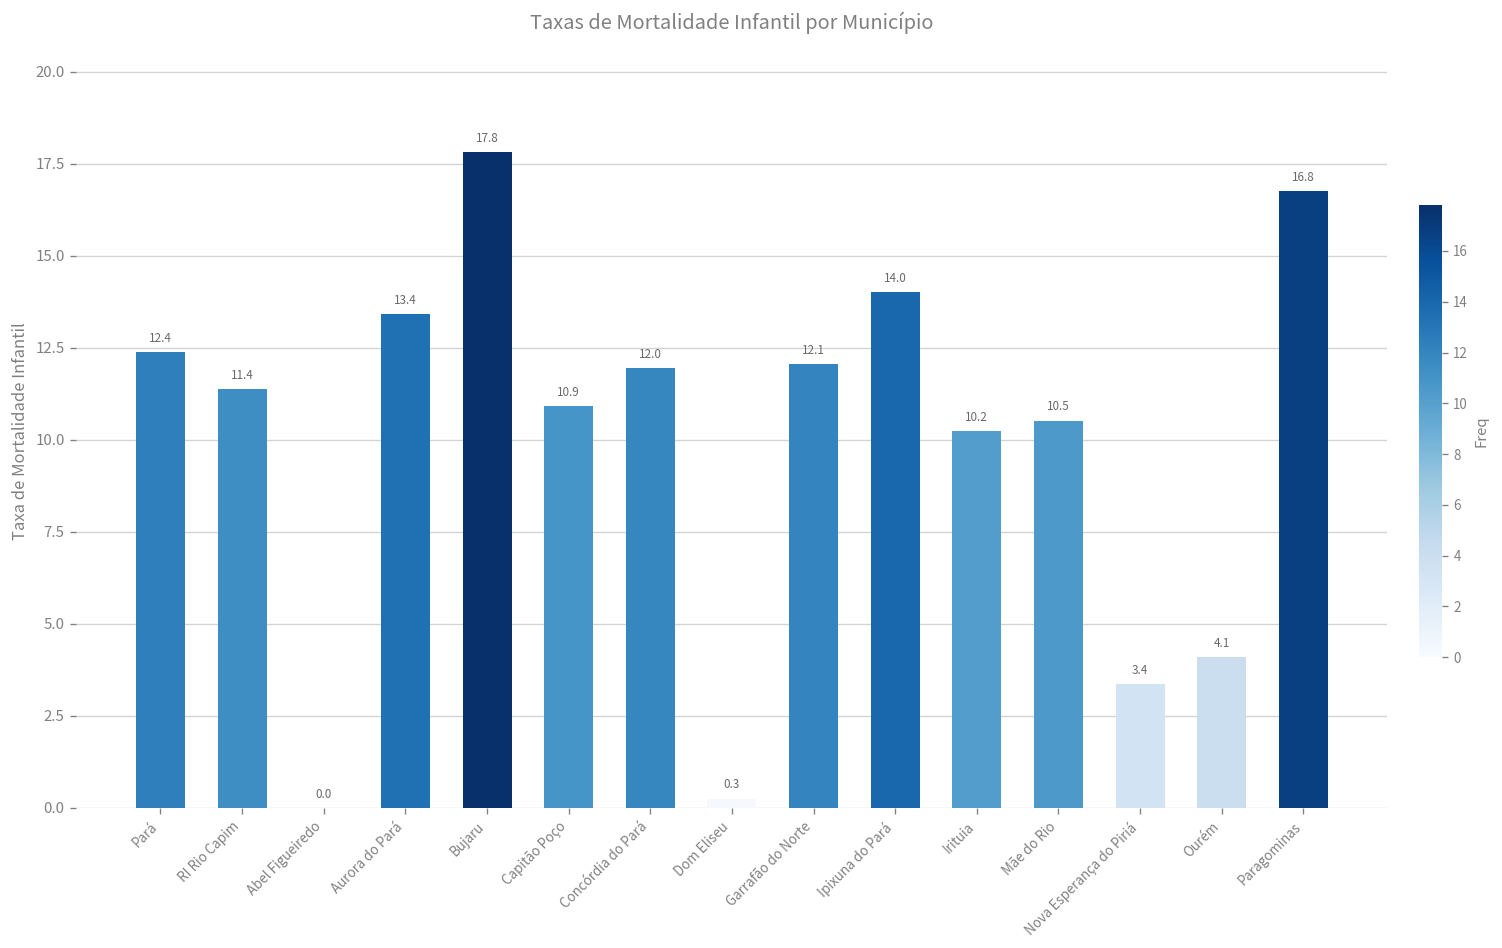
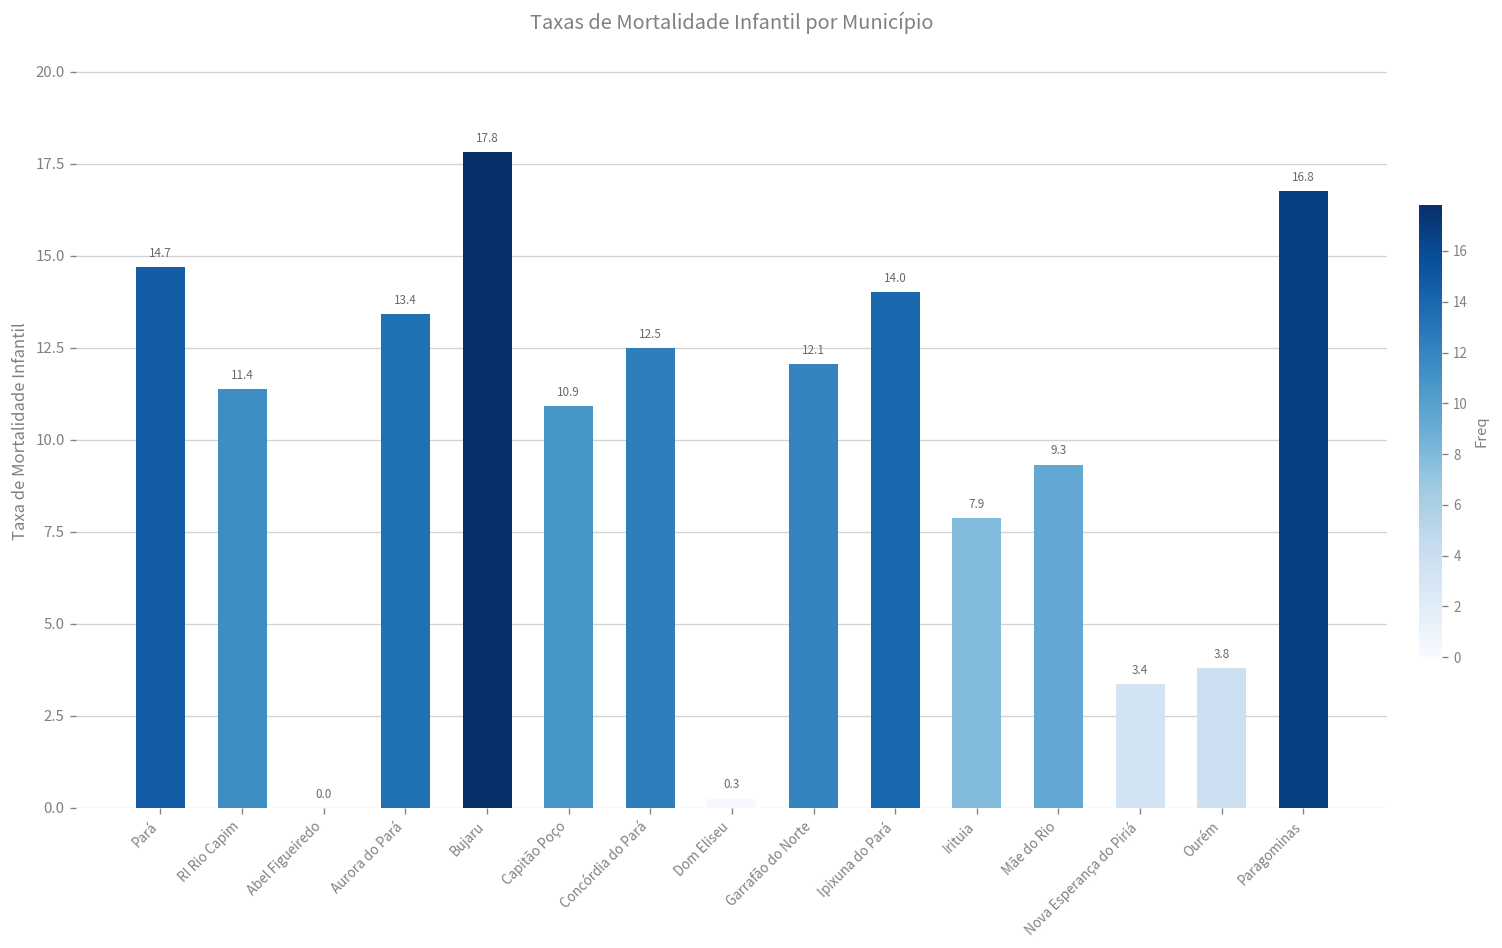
  {
-   "Pará": 12.4,
+   "Pará": 14.7,
    "RI Rio Capim": 11.4,
    "Abel Figueiredo": 0.0,
    "Aurora do Pará": 13.4,
    "Bujaru": 17.8,
    "Capitão Poço": 10.9,
-   "Concórdia do Pará": 12.0,
+   "Concórdia do Pará": 12.5,
    "Dom Eliseu": 0.3,
    "Garrafão do Norte": 12.1,
    "Ipixuna do Pará": 14.0,
-   "Irituia": 10.2,
-   "Mãe do Rio": 10.5,
+   "Irituia": 7.9,
+   "Mãe do Rio": 9.3,
    "Nova Esperança do Piriá": 3.4,
-   "Ourém": 4.1,
+   "Ourém": 3.8,
    "Paragominas": 16.8
  }
